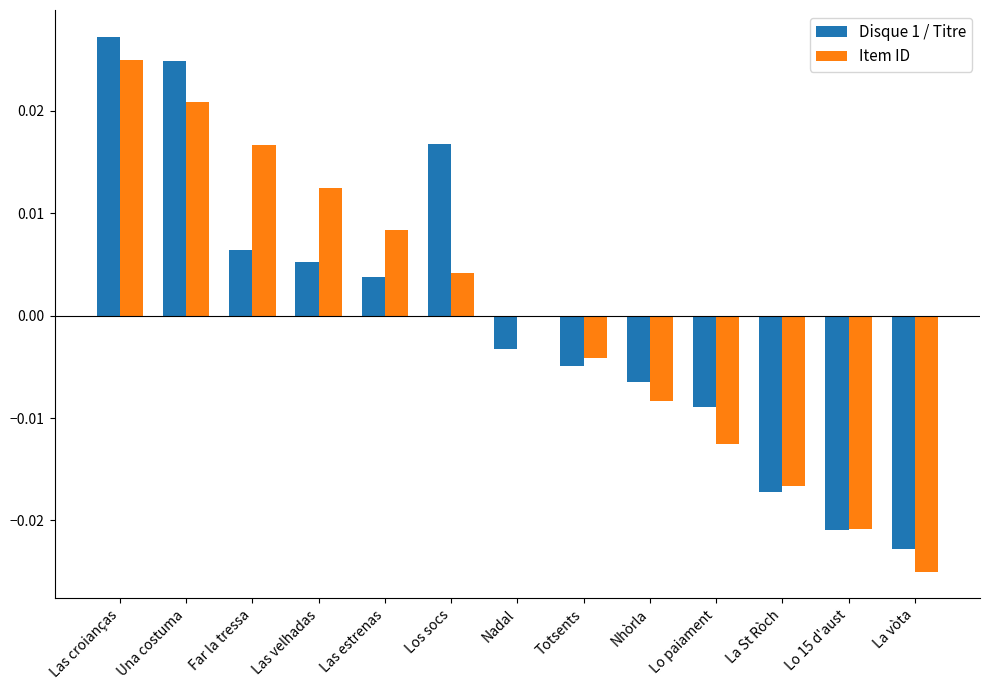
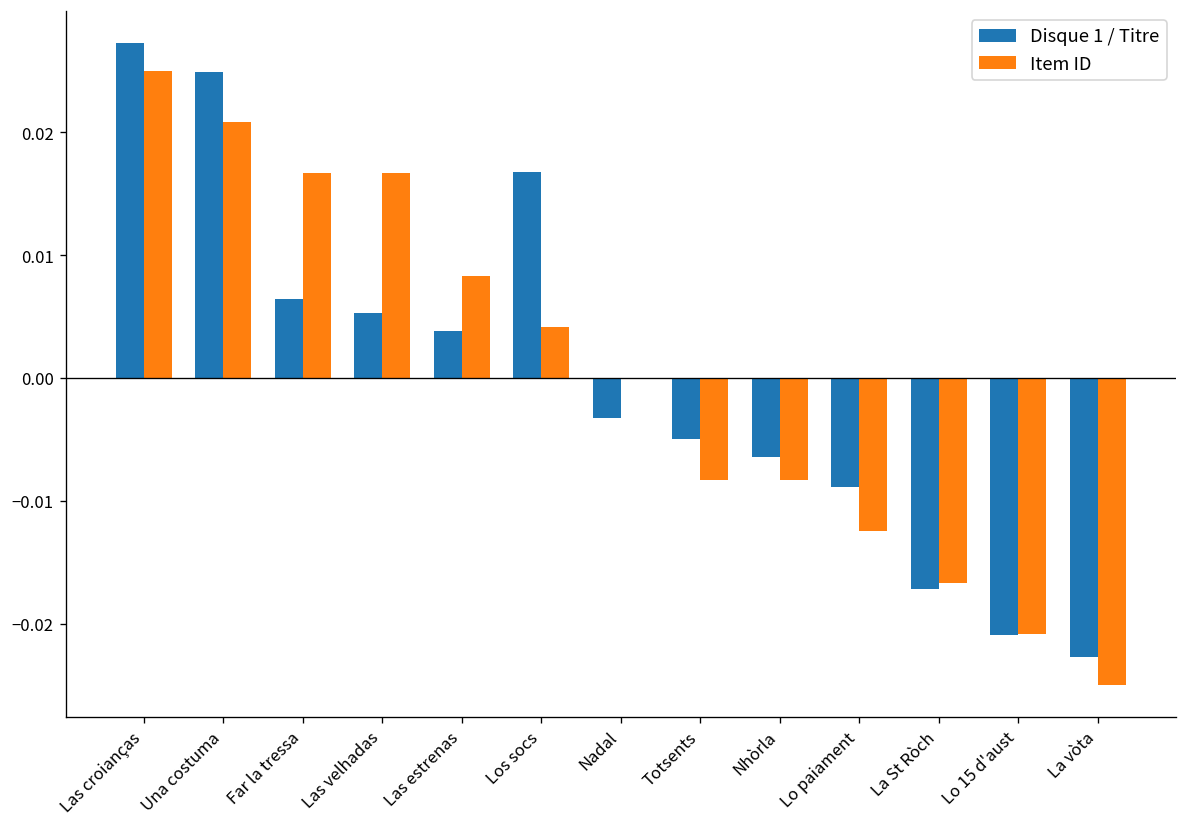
  {
    "Disque 1 / Titre": {
      "Las croianças": 0.0273,
      "Una costuma": 0.0249,
      "Far la tressa": 0.0064,
      "Las velhadas": 0.0053,
      "Las estrenas": 0.0038,
      "Los socs": 0.0168,
      "Nadal": -0.0032,
      "Totsents": -0.0049,
      "Nhòrla": -0.0065,
      "Lo paiament": -0.0089,
      "La St Ròch": -0.0172,
      "Lo 15 d'aust": -0.0209,
      "La vòta": -0.0227
    },
    "Item ID": {
      "Las croianças": 0.0250,
      "Una costuma": 0.0208,
      "Far la tressa": 0.0167,
-     "Las velhadas": 0.0125,
+     "Las velhadas": 0.0167,
      "Las estrenas": 0.0083,
      "Los socs": 0.0042,
      "Nadal": 0.0000,
-     "Totsents": -0.0042,
+     "Totsents": -0.0083,
      "Nhòrla": -0.0083,
      "Lo paiament": -0.0125,
      "La St Ròch": -0.0167,
      "Lo 15 d'aust": -0.0208,
      "La vòta": -0.0250
    }
  }
